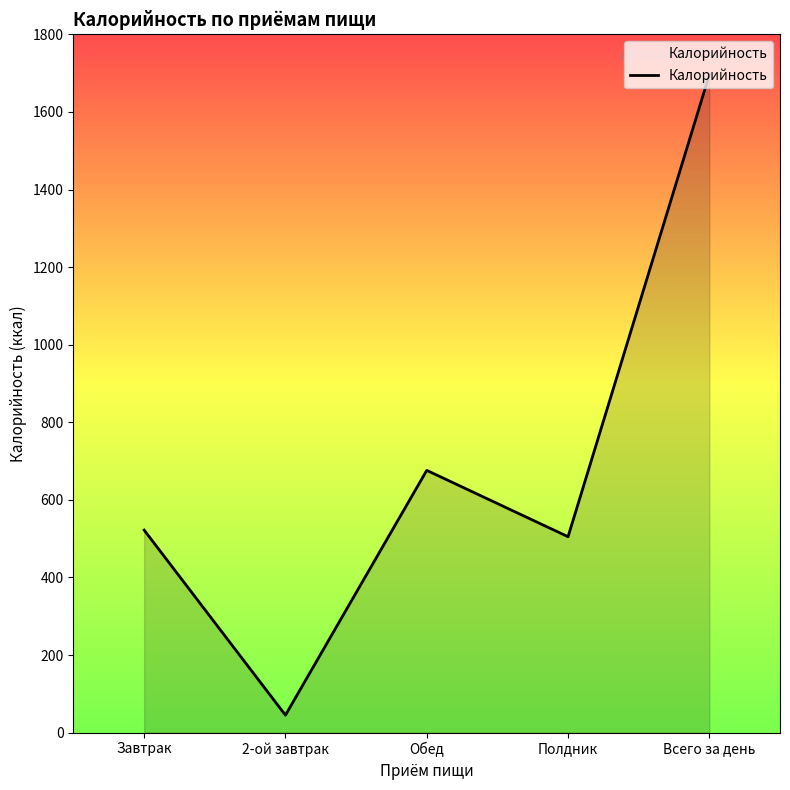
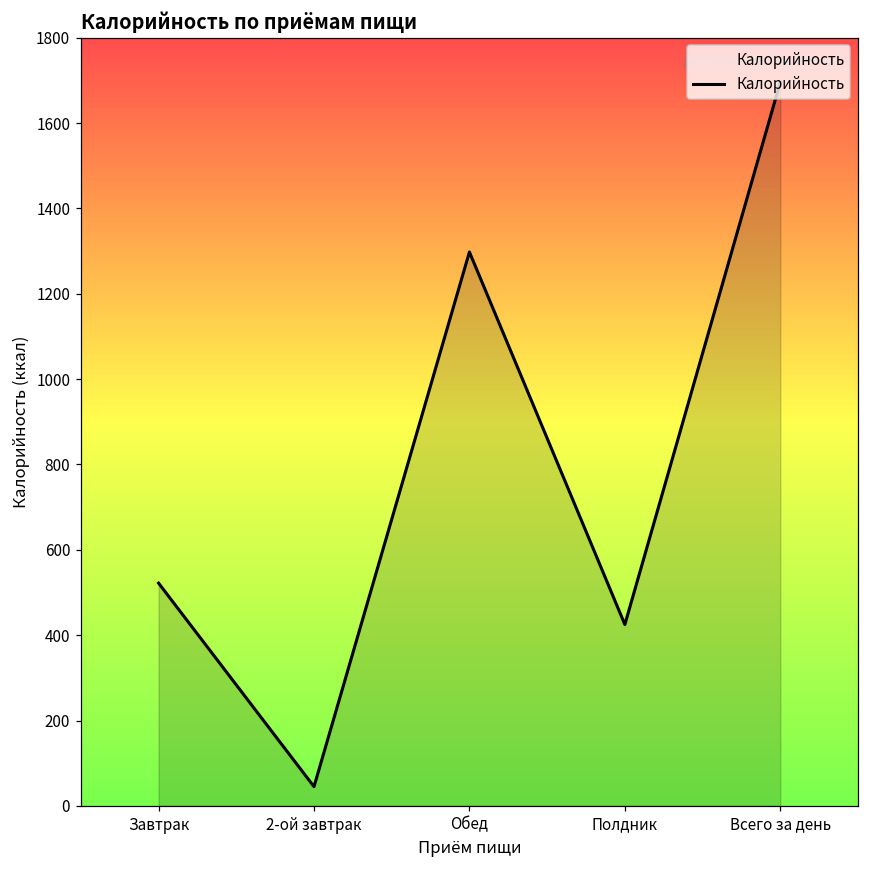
  {
    "Завтрак": 520,
    "2-ой завтрак": 50,
-   "Обед": 680,
-   "Полдник": 510
+   "Обед": 1300,
+   "Полдник": 430
  }
